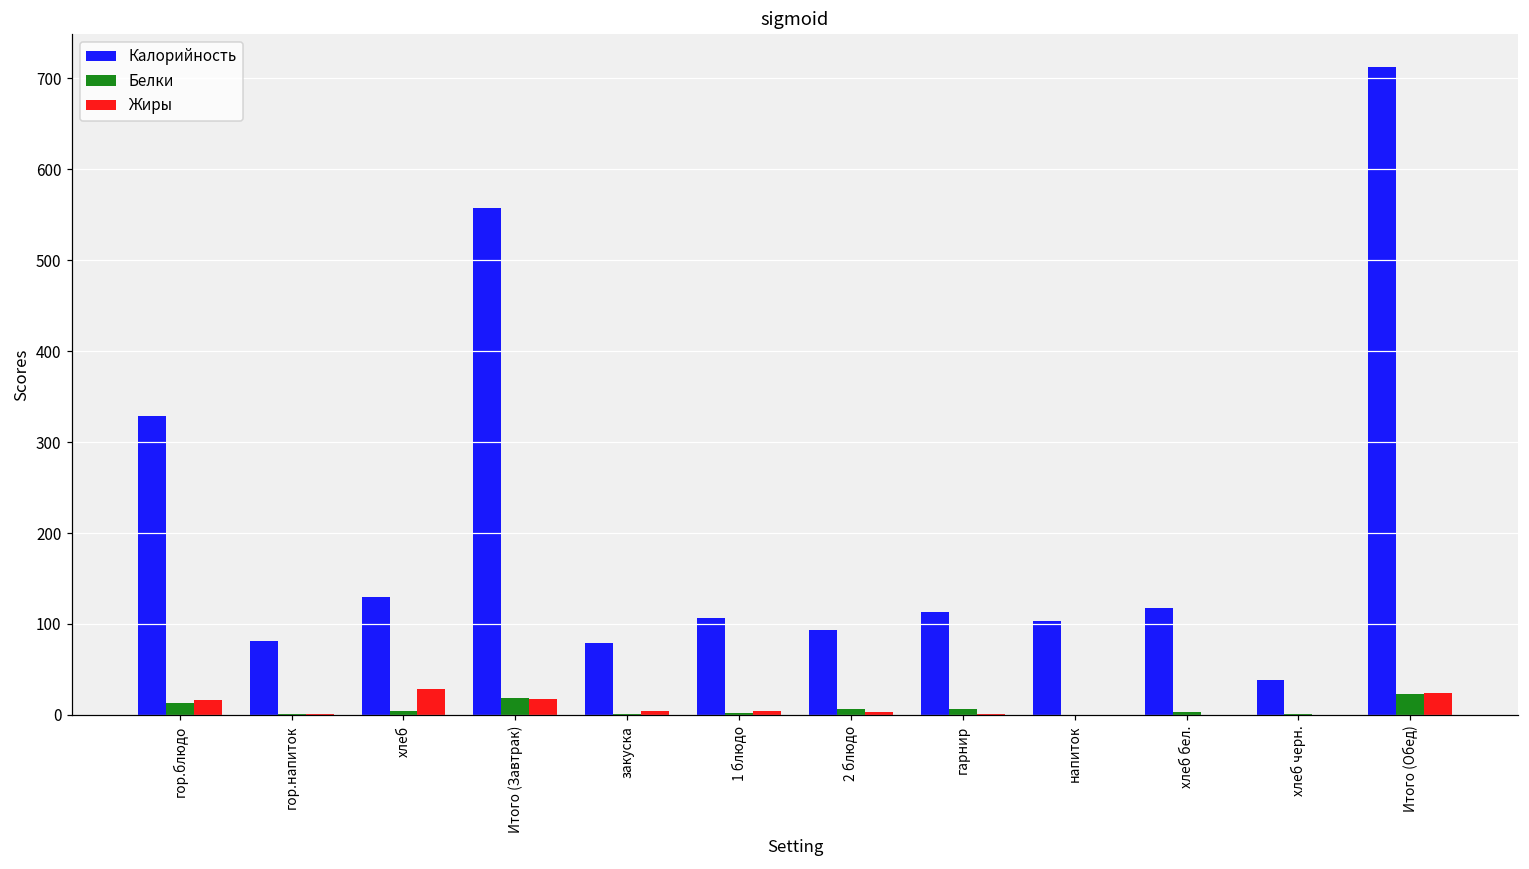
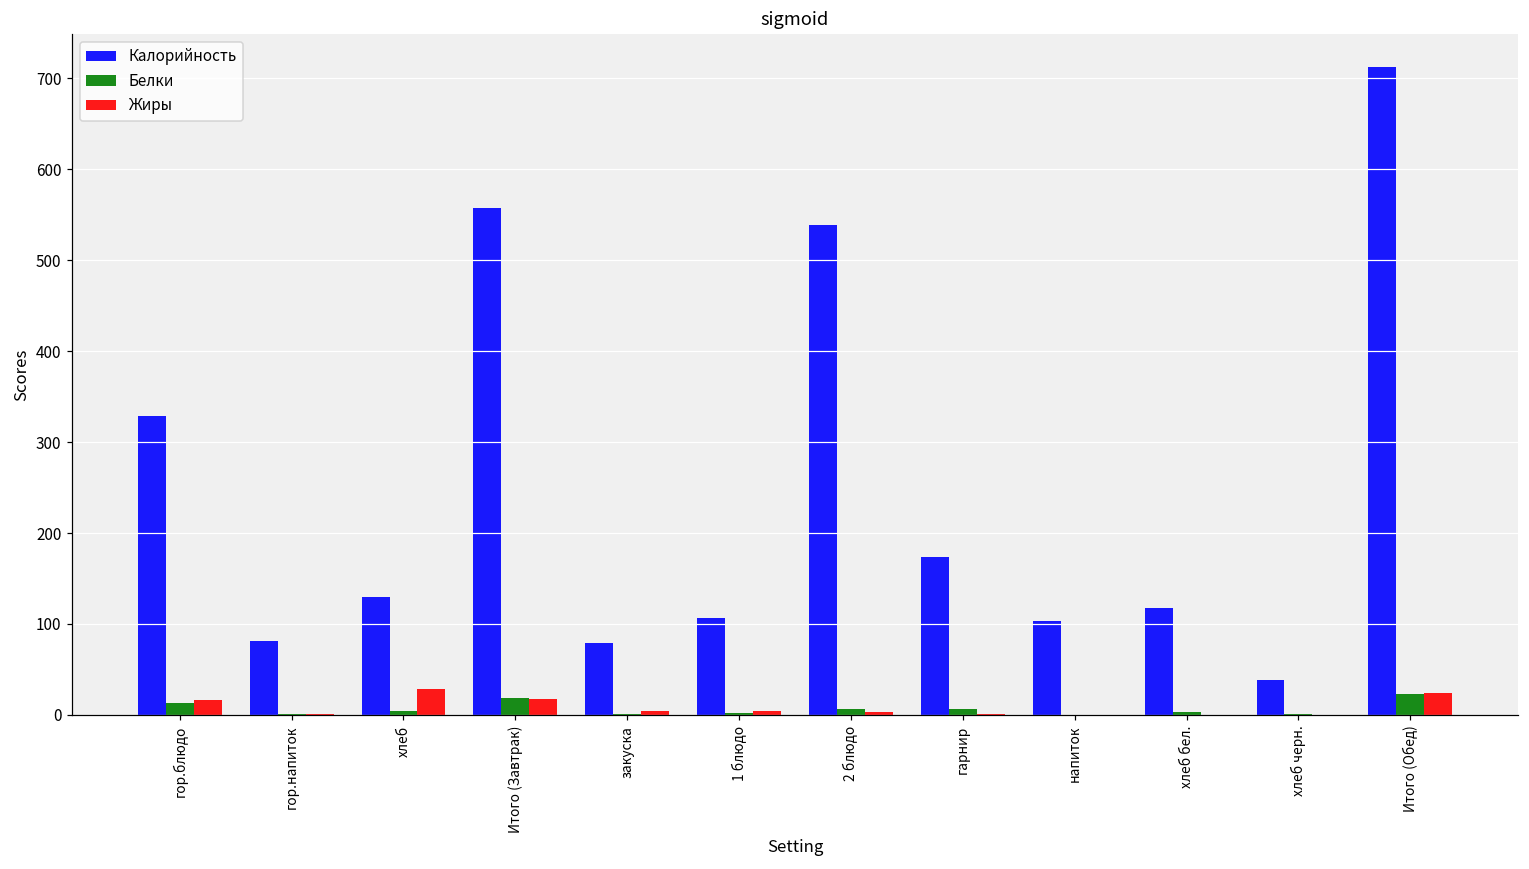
  {
    "Калорийность": {
      "гор.блюдо": 330,
      "гор.напиток": 80,
      "хлеб": 130,
      "Итого (Завтрак)": 560,
      "закуска": 80,
      "1 блюдо": 110,
-     "2 блюдо": 90,
-     "гарнир": 110,
+     "2 блюдо": 540,
+     "гарнир": 170,
      "напиток": 100,
      "хлеб бел.": 120,
      "хлеб черн.": 40,
      "Итого (Обед)": 710
    },
    "Белки": {
      "гор.блюдо": 10,
      "хлеб": 0,
      "Итого (Завтрак)": 20,
      "2 блюдо": 10,
      "гарнир": 10,
      "хлеб бел.": 0,
      "Итого (Обед)": 20
    },
    "Жиры": {
      "гор.блюдо": 20,
      "хлеб": 30,
      "Итого (Завтрак)": 20,
      "закуска": 0,
      "1 блюдо": 0,
      "2 блюдо": 0,
      "Итого (Обед)": 20
    }
  }
